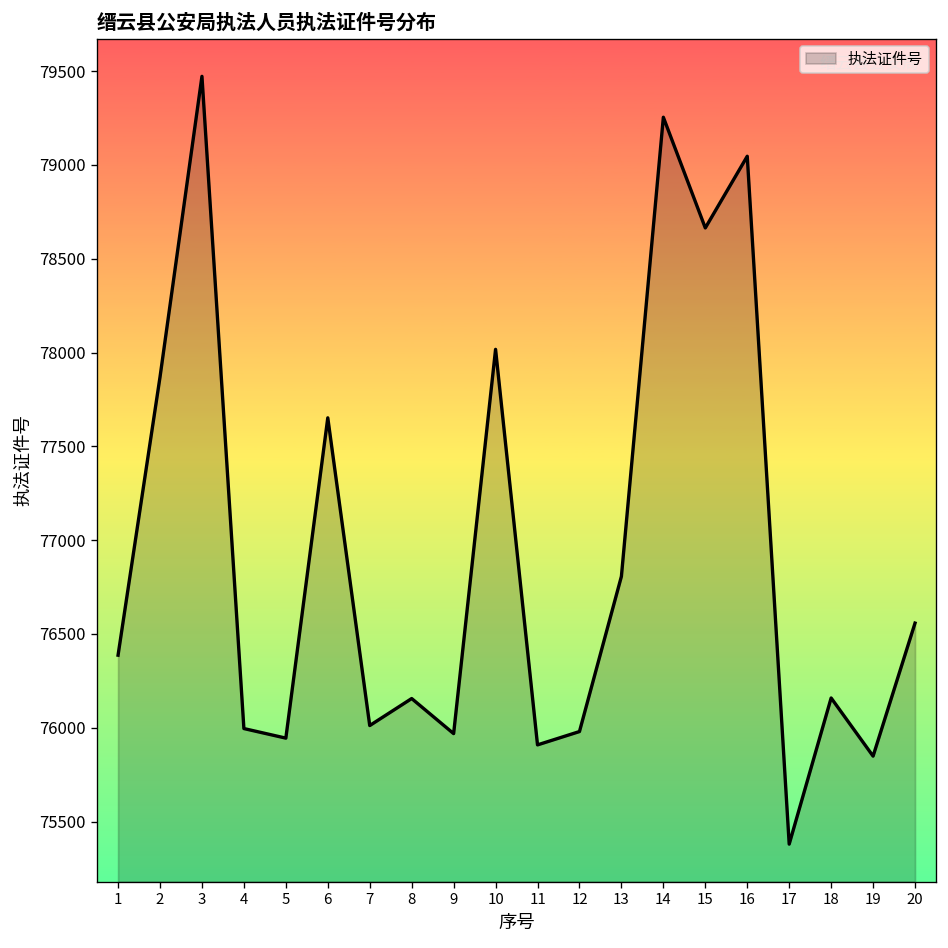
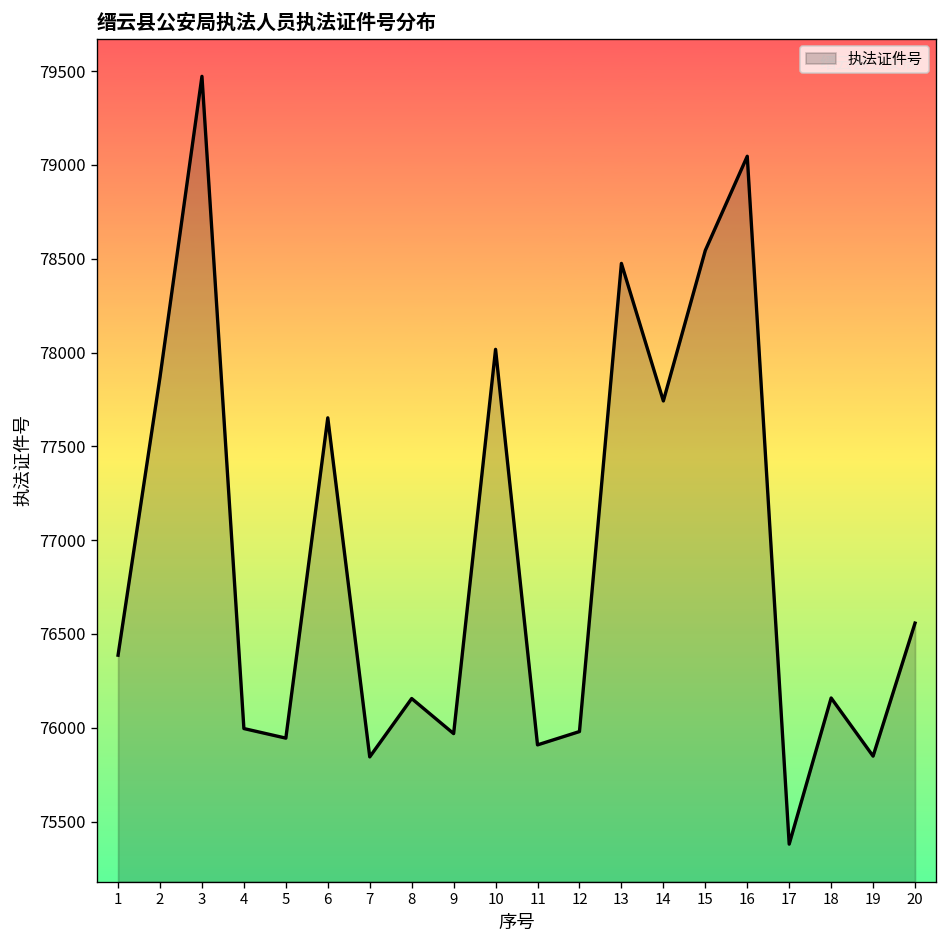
  {
    "1": 76390,
    "2": 77870,
    "3": 79470,
    "4": 76000,
    "5": 75950,
    "6": 77650,
-   "7": 76010,
+   "7": 75850,
    "8": 76160,
    "9": 75970,
    "10": 78020,
    "11": 75910,
    "12": 75980,
-   "13": 76810,
-   "14": 79250,
-   "15": 78660,
+   "13": 78480,
+   "14": 77740,
+   "15": 78540,
    "16": 79050,
    "17": 75380,
    "18": 76160,
    "19": 75850,
    "20": 76560
  }
